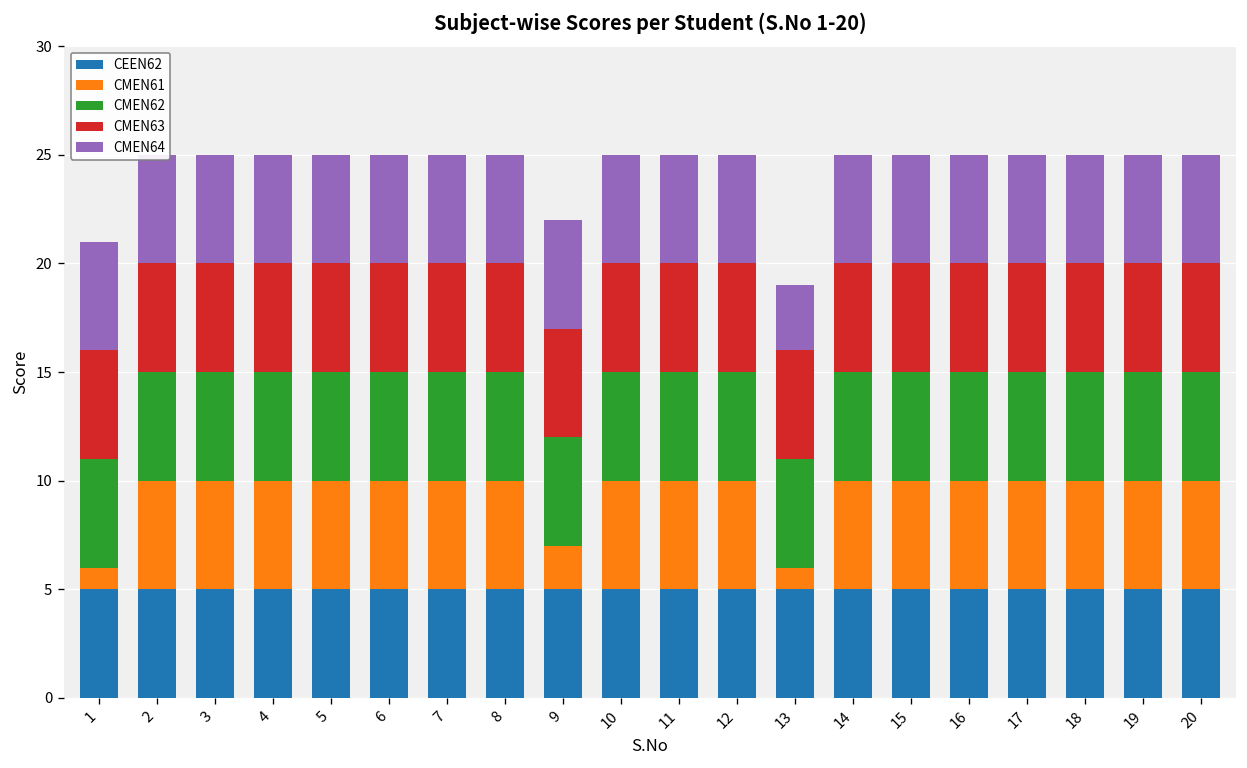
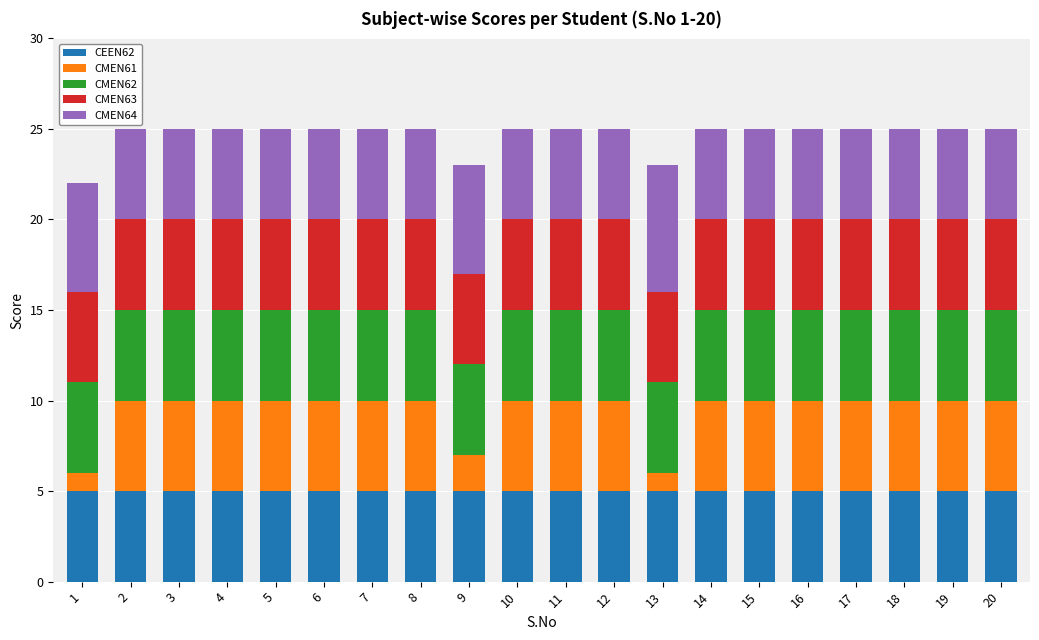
  {
    "CEEN62": {
      "1": 5,
      "2": 5,
      "3": 5,
      "4": 5,
      "5": 5,
      "6": 5,
      "7": 5,
      "8": 5,
      "9": 5,
      "10": 5,
      "11": 5,
      "12": 5,
      "13": 5,
      "14": 5,
      "15": 5,
      "16": 5,
      "17": 5,
      "18": 5,
      "19": 5,
      "20": 5
    },
    "CMEN61": {
      "1": 1,
      "2": 5,
      "3": 5,
      "4": 5,
      "5": 5,
      "6": 5,
      "7": 5,
      "8": 5,
      "9": 2,
      "10": 5,
      "11": 5,
      "12": 5,
      "13": 1,
      "14": 5,
      "15": 5,
      "16": 5,
      "17": 5,
      "18": 5,
      "19": 5,
      "20": 5
    },
    "CMEN62": {
      "1": 5,
      "2": 5,
      "3": 5,
      "4": 5,
      "5": 5,
      "6": 5,
      "7": 5,
      "8": 5,
      "9": 5,
      "10": 5,
      "11": 5,
      "12": 5,
      "13": 5,
      "14": 5,
      "15": 5,
      "16": 5,
      "17": 5,
      "18": 5,
      "19": 5,
      "20": 5
    },
    "CMEN63": {
      "1": 5,
      "2": 5,
      "3": 5,
      "4": 5,
      "5": 5,
      "6": 5,
      "7": 5,
      "8": 5,
      "9": 5,
      "10": 5,
      "11": 5,
      "12": 5,
      "13": 5,
      "14": 5,
      "15": 5,
      "16": 5,
      "17": 5,
      "18": 5,
      "19": 5,
      "20": 5
    },
    "CMEN64": {
-     "1": 5,
+     "1": 6,
      "2": 5,
      "3": 5,
      "4": 5,
      "5": 5,
      "6": 5,
      "7": 5,
      "8": 5,
-     "9": 5,
+     "9": 6,
      "10": 5,
      "11": 5,
      "12": 5,
-     "13": 3,
+     "13": 7,
      "14": 5,
      "15": 5,
      "16": 5,
      "17": 5,
      "18": 5,
      "19": 5,
      "20": 5
    }
  }
